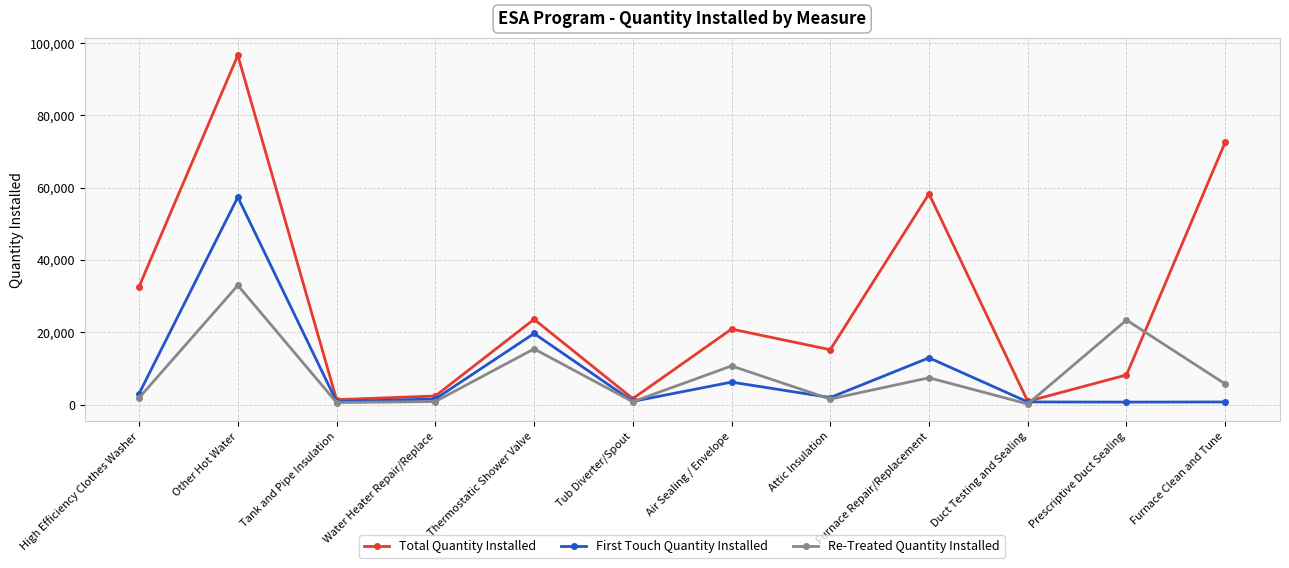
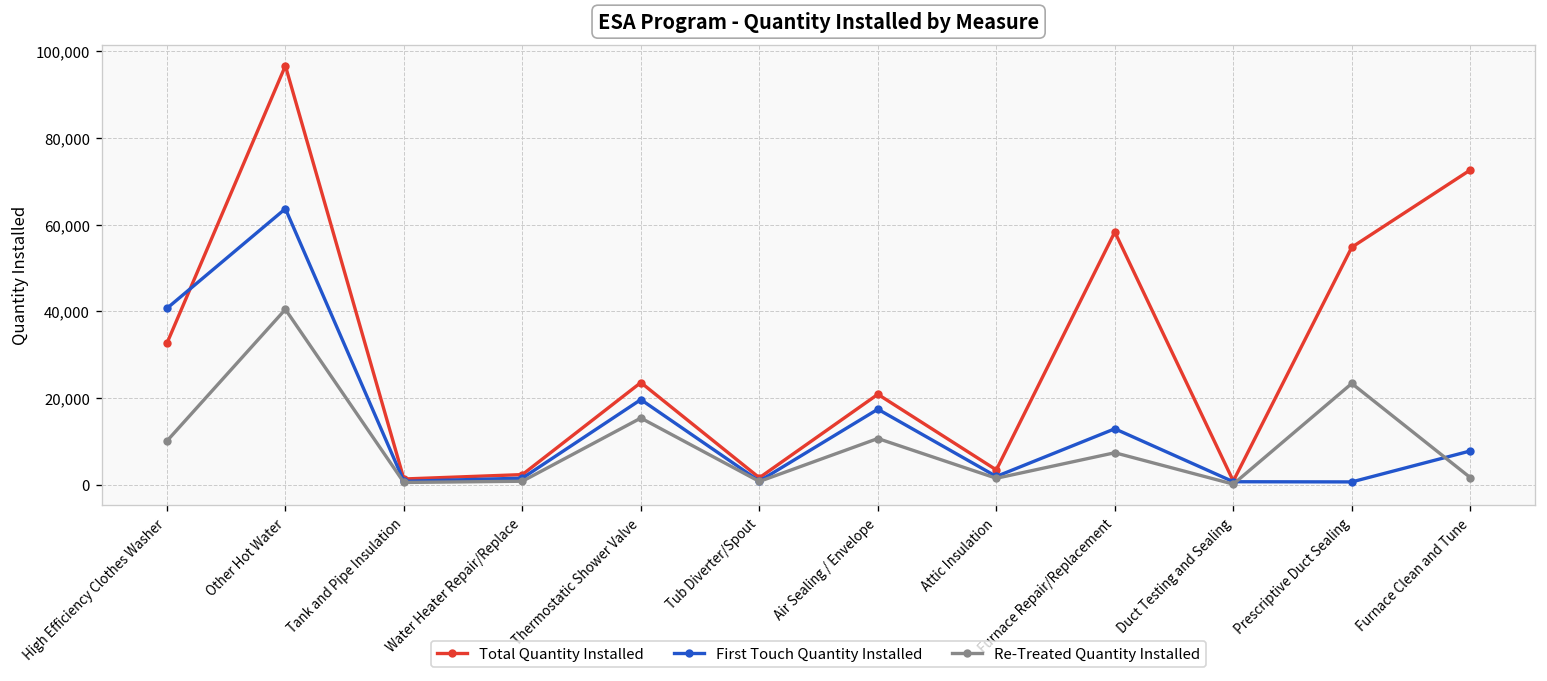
  {
    "Total Quantity Installed": {
      "High Efficiency Clothes Washer": "33,000",
      "Other Hot Water": "97,000",
      "Water Heater Repair/Replace": "2,000",
      "Thermostatic Shower Valve": "24,000",
      "Tub Diverter/Spout": "2,000",
      "Air Sealing / Envelope": "21,000",
-     "Attic Insulation": "15,000",
+     "Attic Insulation": "3,000",
      "Furnace Repair/Replacement": "58,000",
-     "Prescriptive Duct Sealing": "8,000",
+     "Prescriptive Duct Sealing": "55,000",
      "Furnace Clean and Tune": "73,000"
    },
    "First Touch Quantity Installed": {
-     "High Efficiency Clothes Washer": "3,000",
-     "Other Hot Water": "57,000",
+     "High Efficiency Clothes Washer": "41,000",
+     "Other Hot Water": "64,000",
      "Water Heater Repair/Replace": "2,000",
      "Thermostatic Shower Valve": "20,000",
-     "Air Sealing / Envelope": "6,000",
+     "Air Sealing / Envelope": "17,000",
      "Furnace Repair/Replacement": "13,000",
      "Prescriptive Duct Sealing": "1,000",
-     "Furnace Clean and Tune": "1,000"
+     "Furnace Clean and Tune": "8,000"
    },
    "Re-Treated Quantity Installed": {
-     "High Efficiency Clothes Washer": "2,000",
-     "Other Hot Water": "33,000",
+     "High Efficiency Clothes Washer": "10,000",
+     "Other Hot Water": "40,000",
      "Water Heater Repair/Replace": "1,000",
      "Thermostatic Shower Valve": "15,000",
      "Air Sealing / Envelope": "11,000",
      "Furnace Repair/Replacement": "7,000",
      "Prescriptive Duct Sealing": "23,000",
-     "Furnace Clean and Tune": "6,000"
+     "Furnace Clean and Tune": "2,000"
    }
  }
